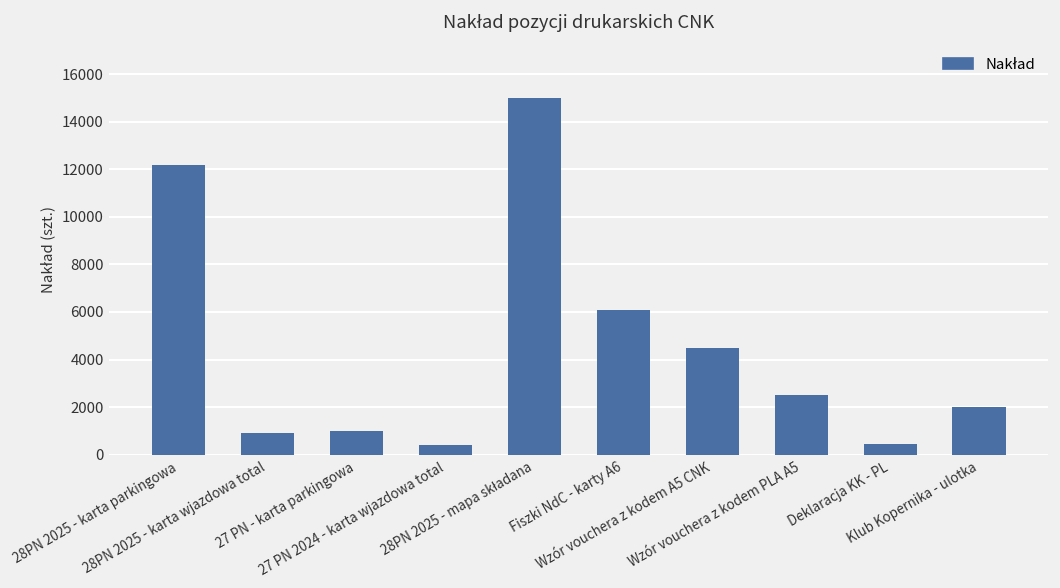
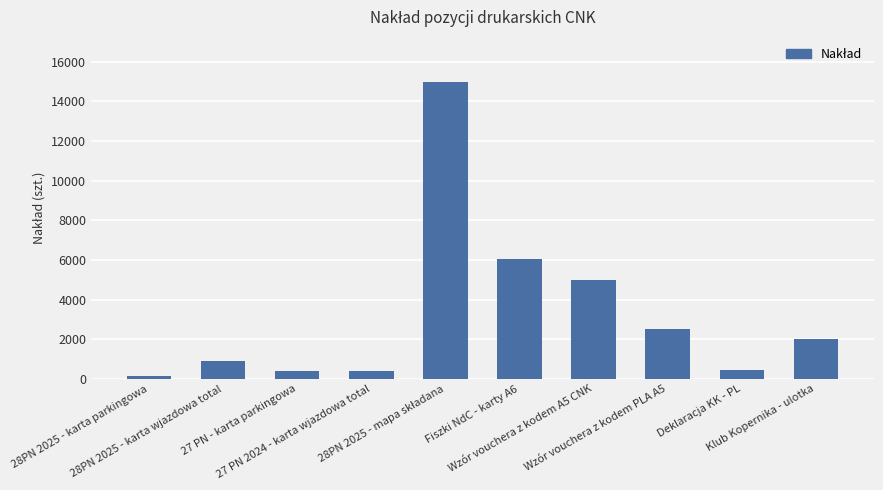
  {
-   "28PN 2025 - karta parkingowa": 12200,
+   "28PN 2025 - karta parkingowa": 200,
    "28PN 2025 - karta wjazdowa total": 900,
-   "27 PN - karta parkingowa": 1000,
+   "27 PN - karta parkingowa": 400,
    "27 PN 2024 - karta wjazdowa total": 400,
    "28PN 2025 - mapa składana": 15000,
    "Fiszki NdC - karty A6": 6100,
-   "Wzór vouchera z kodem A5 CNK": 4500,
+   "Wzór vouchera z kodem A5 CNK": 5000,
    "Wzór vouchera z kodem PLA A5": 2500,
    "Deklaracja KK - PL": 500,
    "Klub Kopernika - ulotka": 2000
  }
